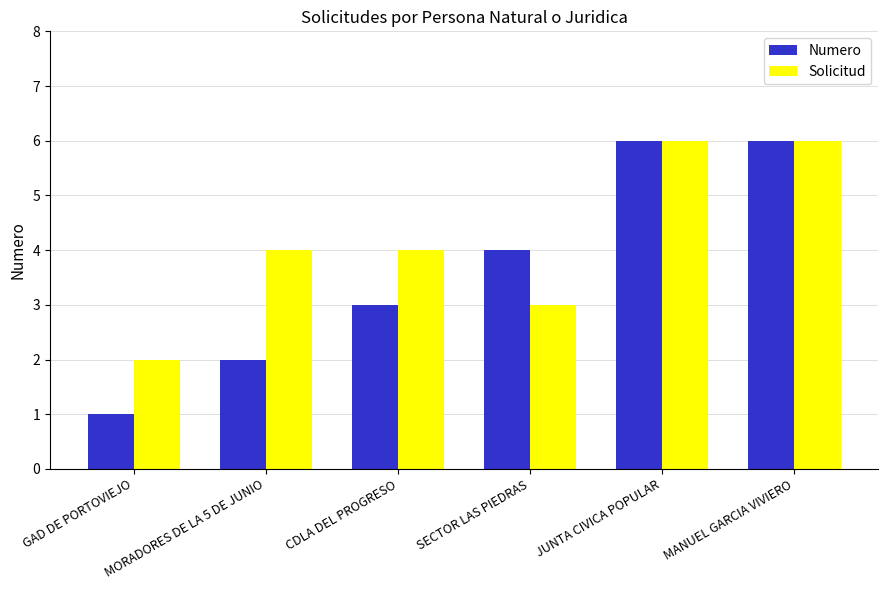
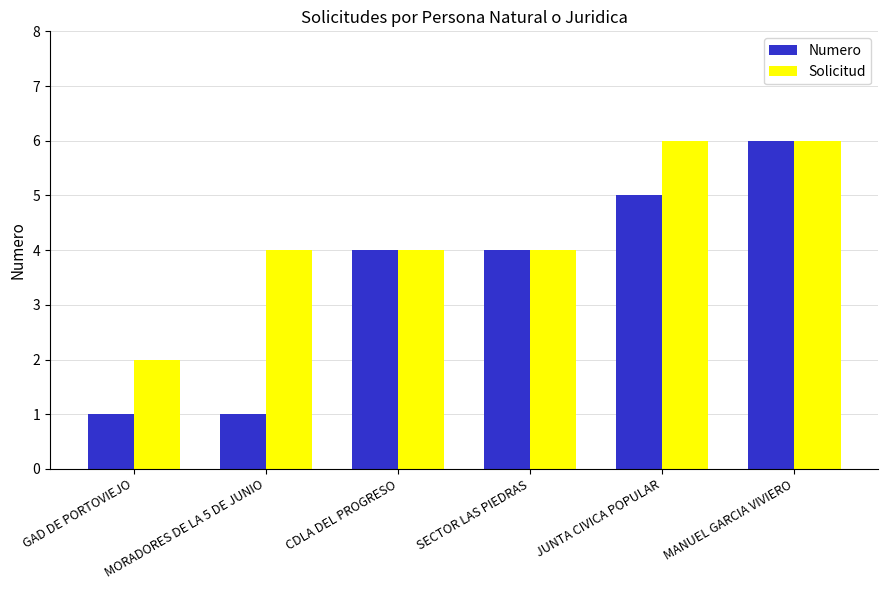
  {
    "Numero": {
      "GAD DE PORTOVIEJO": 1,
-     "MORADORES DE LA 5 DE JUNIO": 2,
-     "CDLA DEL PROGRESO": 3,
+     "MORADORES DE LA 5 DE JUNIO": 1,
+     "CDLA DEL PROGRESO": 4,
      "SECTOR LAS PIEDRAS": 4,
-     "JUNTA CIVICA POPULAR": 6,
+     "JUNTA CIVICA POPULAR": 5,
      "MANUEL GARCIA VIVIERO": 6
    },
    "Solicitud": {
      "GAD DE PORTOVIEJO": 2,
      "MORADORES DE LA 5 DE JUNIO": 4,
      "CDLA DEL PROGRESO": 4,
-     "SECTOR LAS PIEDRAS": 3,
+     "SECTOR LAS PIEDRAS": 4,
      "JUNTA CIVICA POPULAR": 6,
      "MANUEL GARCIA VIVIERO": 6
    }
  }
